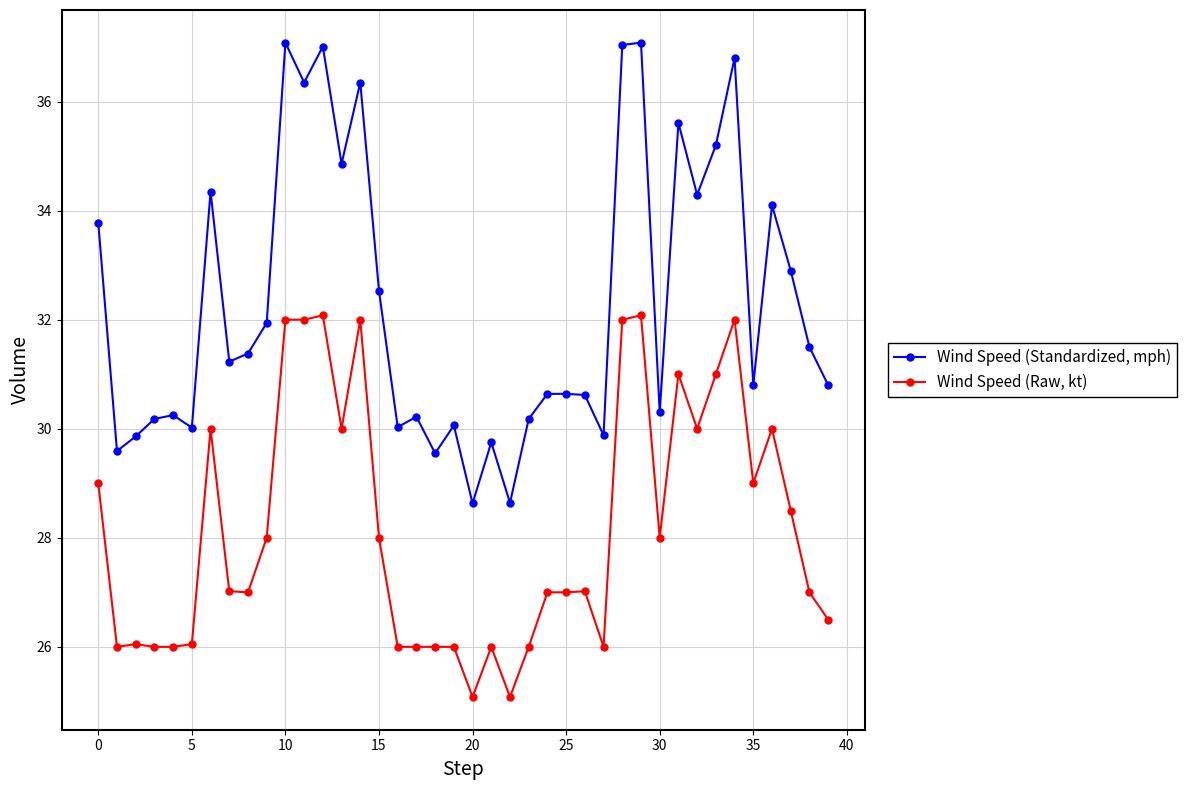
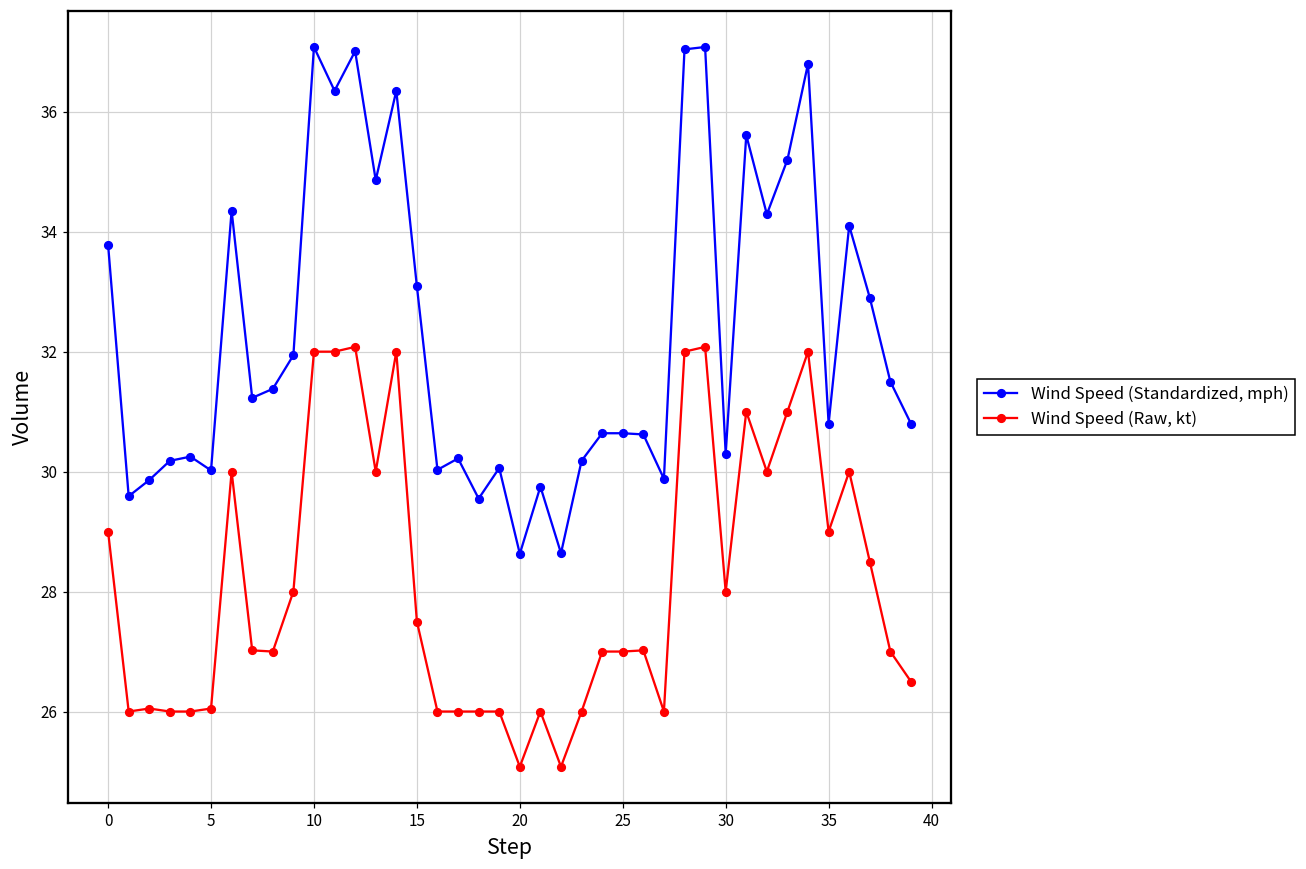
  {
    "Wind Speed (Standardized, mph)": {
      "0": 33.8,
      "5": 30.0,
      "10": 37.1,
-     "15": 32.5,
+     "15": 33.1,
      "20": 28.6,
      "25": 30.6,
      "30": 30.3,
      "35": 30.8
    },
    "Wind Speed (Raw, kt)": {
      "0": 29.0,
      "5": 26.1,
      "10": 32.0,
-     "15": 28.0,
+     "15": 27.5,
      "20": 25.1,
      "25": 27.0,
      "30": 28.0,
      "35": 29.0
    }
  }
